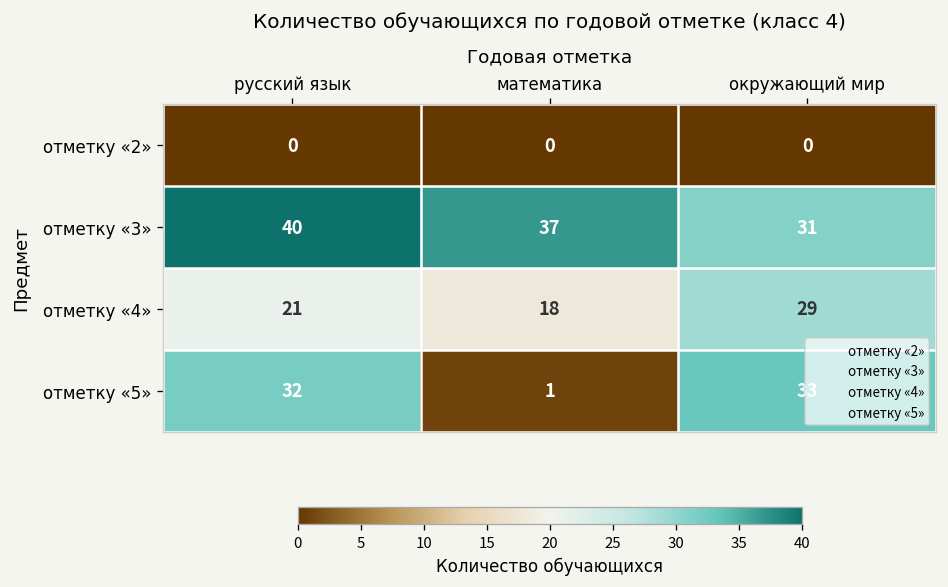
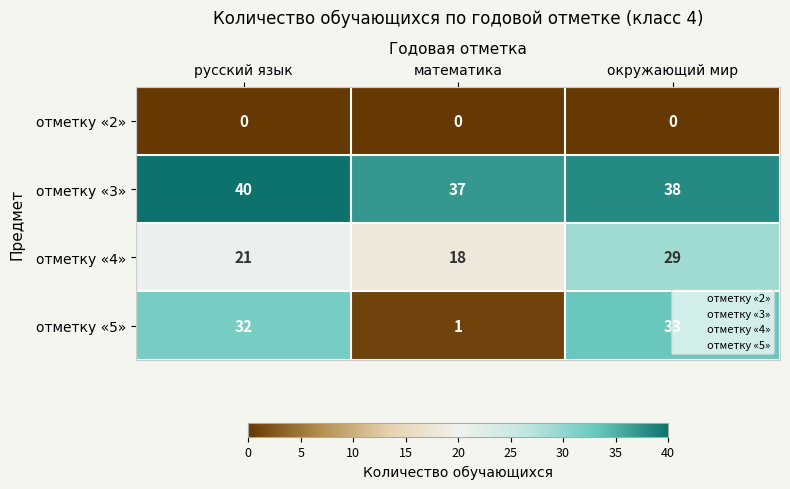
  {
    "отметку «2»": {
      "русский язык": 0,
      "математика": 0,
      "окружающий мир": 0
    },
    "отметку «3»": {
      "русский язык": 40,
      "математика": 37,
-     "окружающий мир": 31
+     "окружающий мир": 38
    },
    "отметку «4»": {
      "русский язык": 21,
      "математика": 18,
      "окружающий мир": 29
    },
    "отметку «5»": {
      "русский язык": 32,
      "математика": 1
    }
  }
